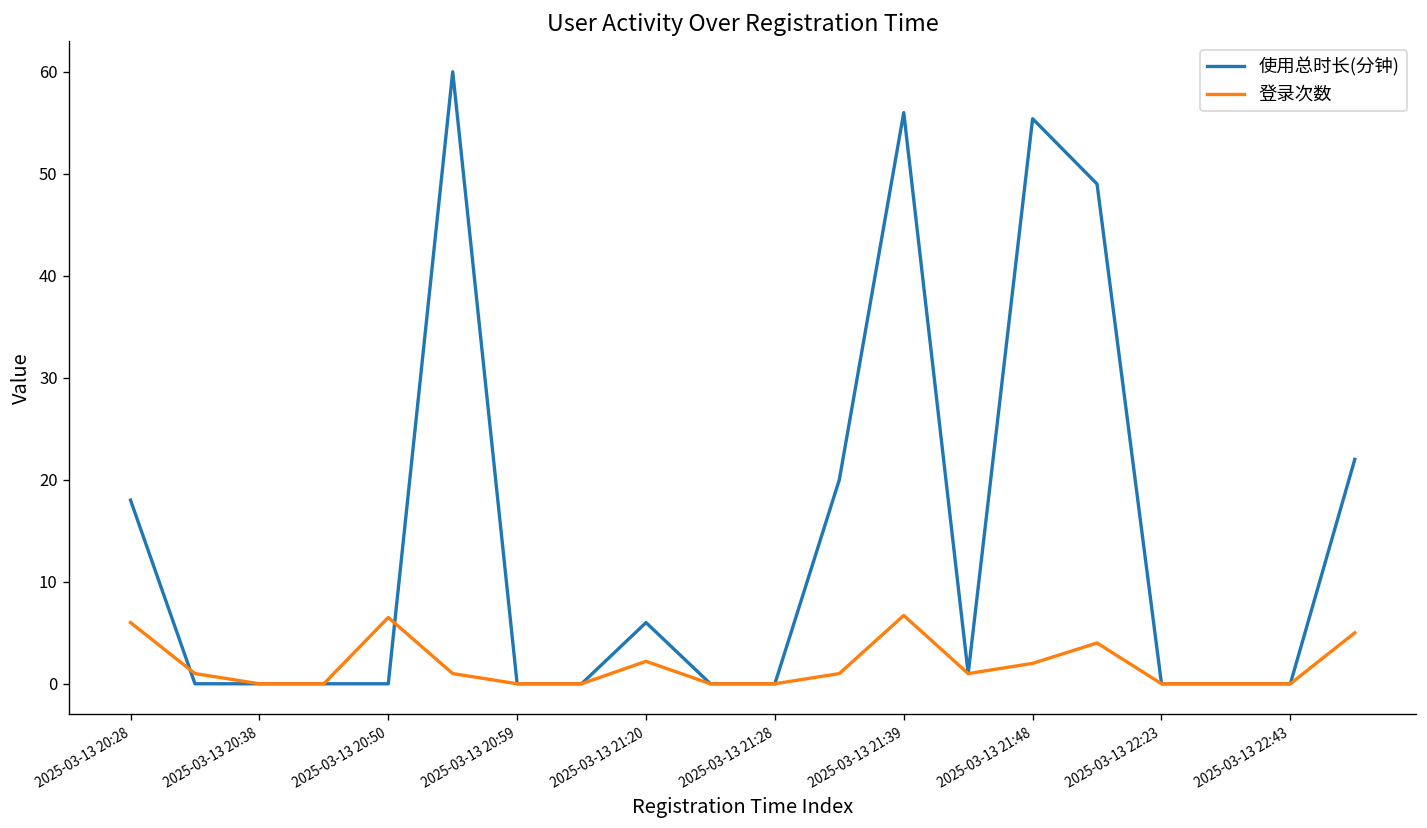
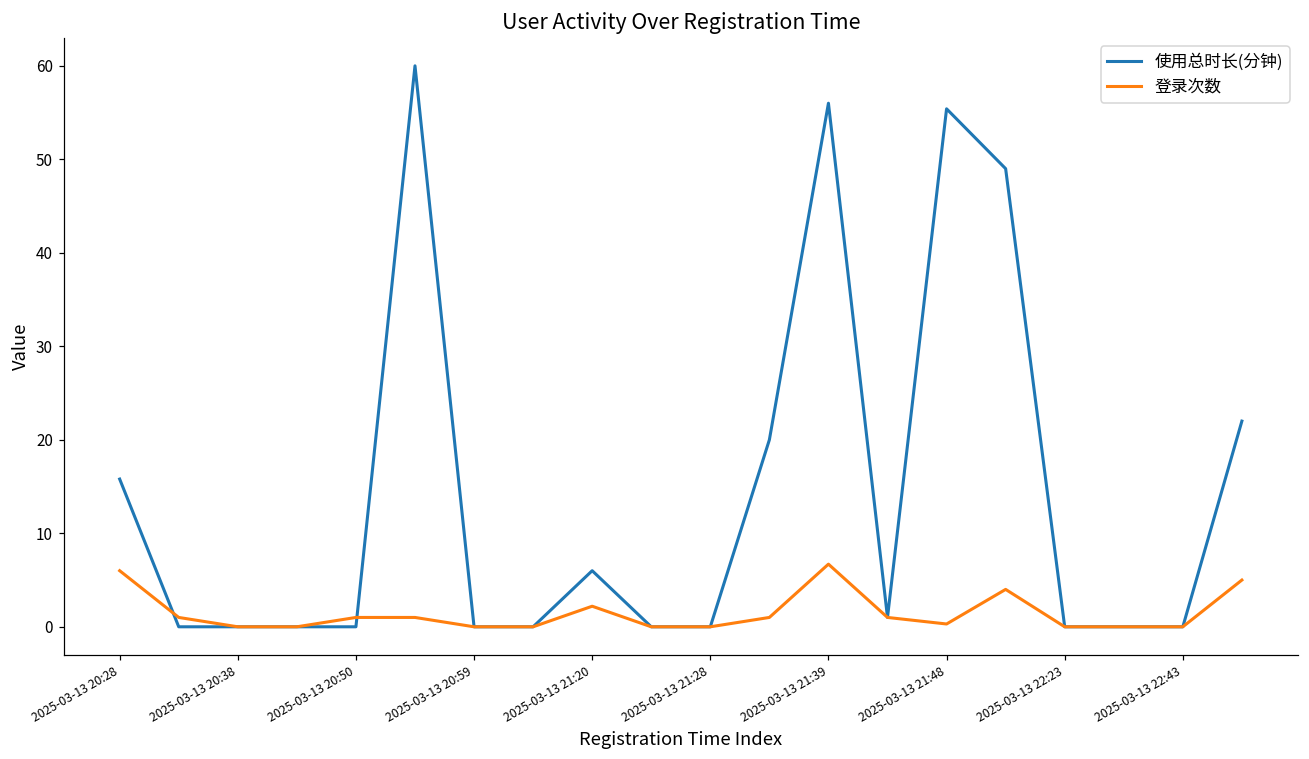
  {
    "使用总时长(分钟)": {
-     "2025-03-13 20:28": 18,
+     "2025-03-13 20:28": 16,
      "2025-03-13 20:50": 0,
      "2025-03-13 21:20": 6,
      "2025-03-13 21:39": 56,
      "2025-03-13 21:48": 55
    },
    "登录次数": {
      "2025-03-13 20:28": 6,
-     "2025-03-13 20:50": 7,
+     "2025-03-13 20:50": 1,
      "2025-03-13 21:20": 2,
      "2025-03-13 21:39": 7,
-     "2025-03-13 21:48": 2
+     "2025-03-13 21:48": 0
    }
  }
